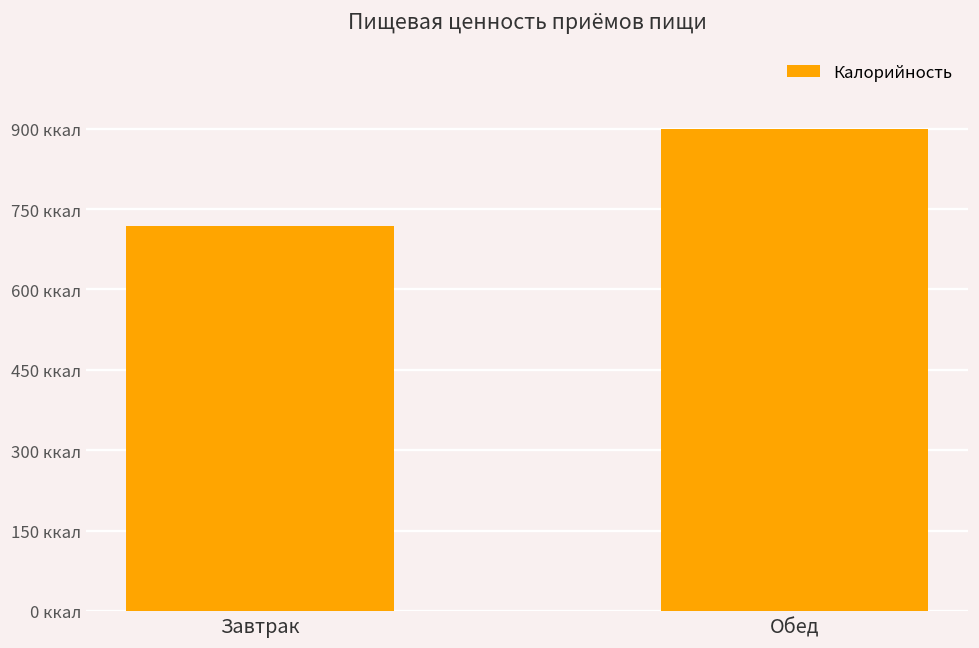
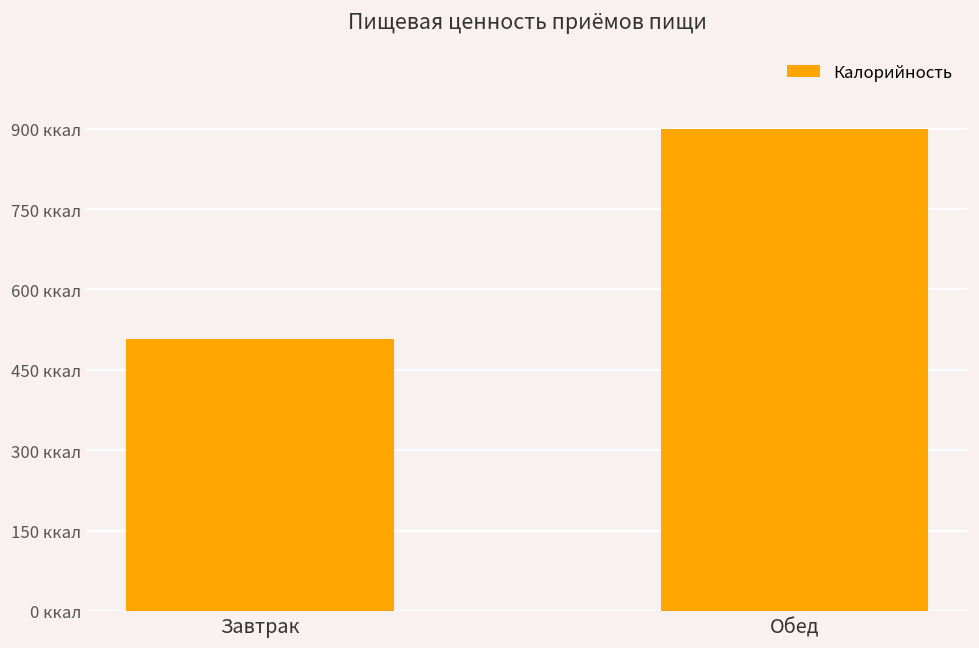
  {
-   "Завтрак": "720 ккал",
+   "Завтрак": "510 ккал",
    "Обед": "900 ккал"
  }
